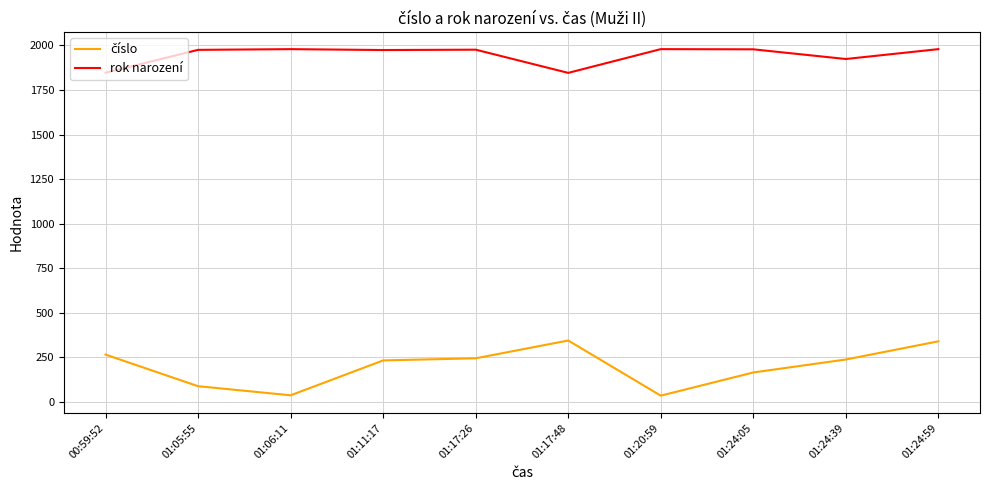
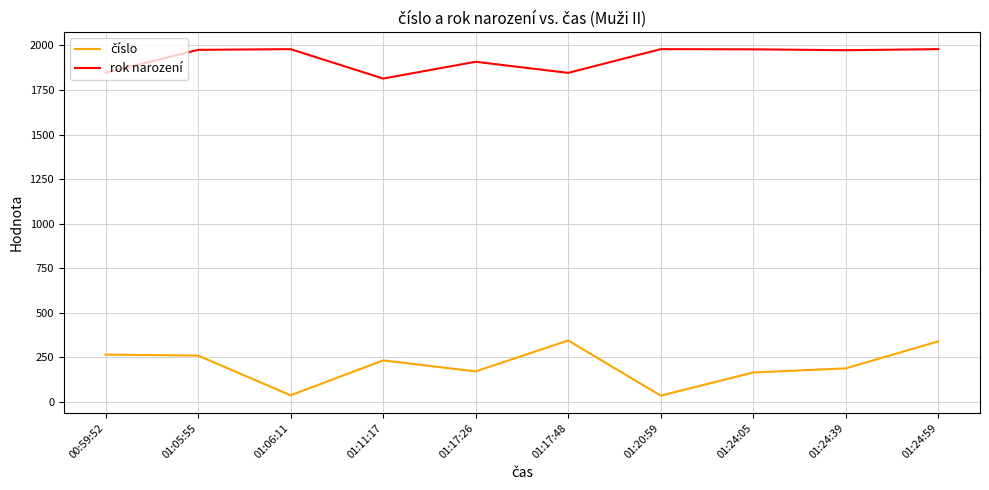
  {
    "číslo": {
      "00:59:52": 270,
-     "01:05:55": 90,
+     "01:05:55": 260,
      "01:06:11": 40,
      "01:11:17": 230,
-     "01:17:26": 250,
+     "01:17:26": 170,
      "01:17:48": 350,
      "01:20:59": 40,
      "01:24:05": 170,
-     "01:24:39": 240,
+     "01:24:39": 190,
      "01:24:59": 340
    },
    "rok narození": {
      "01:05:55": 1980,
      "01:06:11": 1980,
-     "01:11:17": 1970,
-     "01:17:26": 1980,
+     "01:11:17": 1810,
+     "01:17:26": 1910,
      "01:17:48": 1850,
      "01:20:59": 1980,
      "01:24:05": 1980,
-     "01:24:39": 1920,
+     "01:24:39": 1970,
      "01:24:59": 1980
    }
  }
